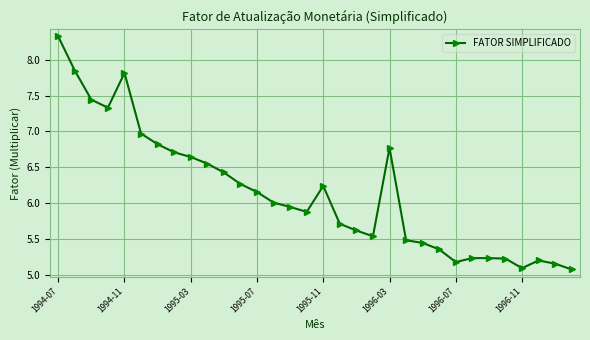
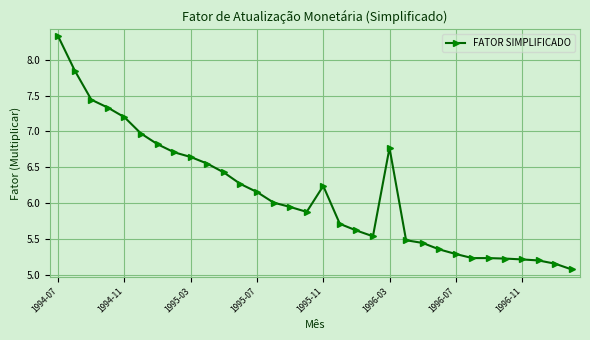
  {
    "1994-07": 8.3,
-   "1994-11": 7.8,
+   "1994-11": 7.2,
    "1995-03": 6.6,
    "1995-07": 6.2,
    "1995-11": 6.2,
    "1996-03": 6.8,
-   "1996-07": 5.2,
-   "1996-11": 5.1
+   "1996-07": 5.3,
+   "1996-11": 5.2
  }
